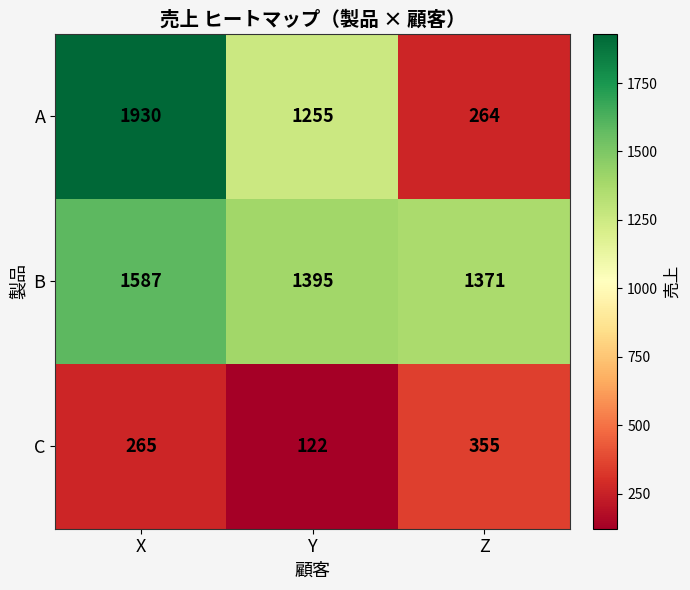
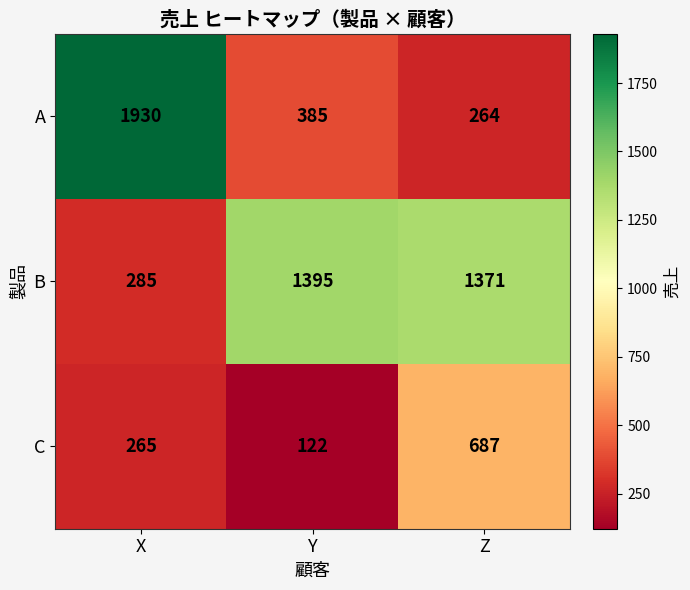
  {
    "A": {
      "X": 1930,
-     "Y": 1255,
+     "Y": 385,
      "Z": 264
    },
    "B": {
-     "X": 1587,
+     "X": 285,
      "Y": 1395,
      "Z": 1371
    },
    "C": {
      "X": 265,
      "Y": 122,
-     "Z": 355
+     "Z": 687
    }
  }
